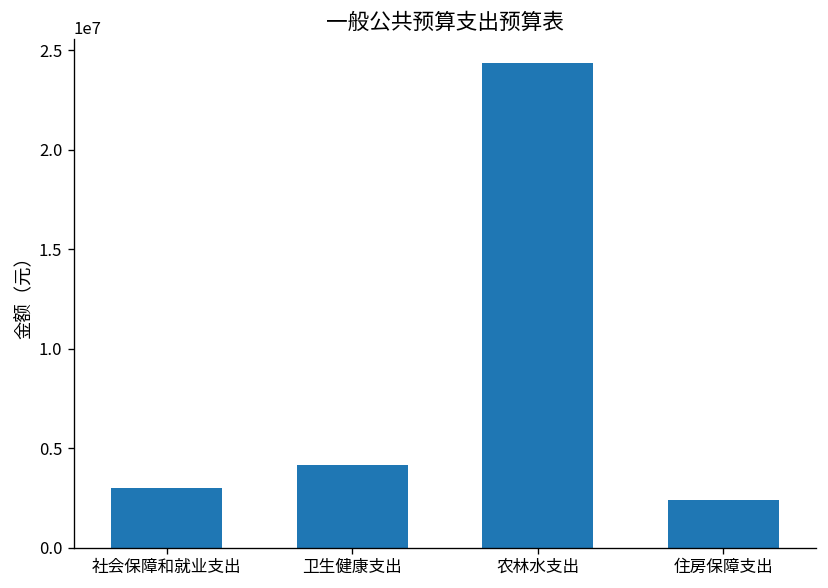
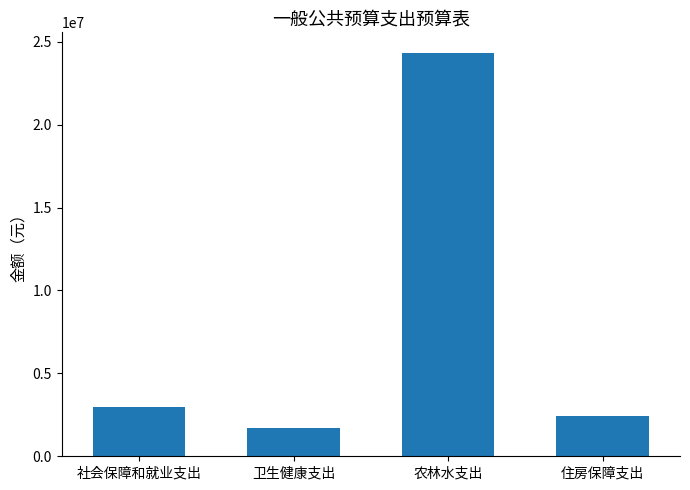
  {
    "社会保障和就业支出": 3000000,
-   "卫生健康支出": 4100000,
+   "卫生健康支出": 1700000,
    "农林水支出": 24400000,
    "住房保障支出": 2400000
  }
